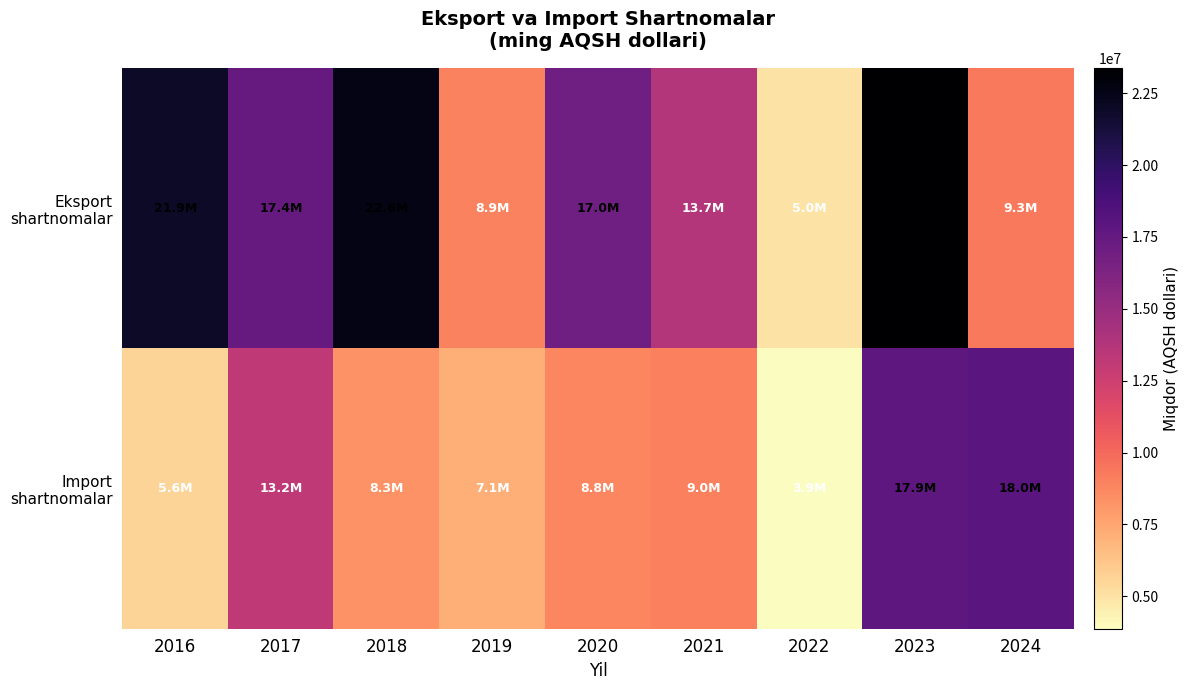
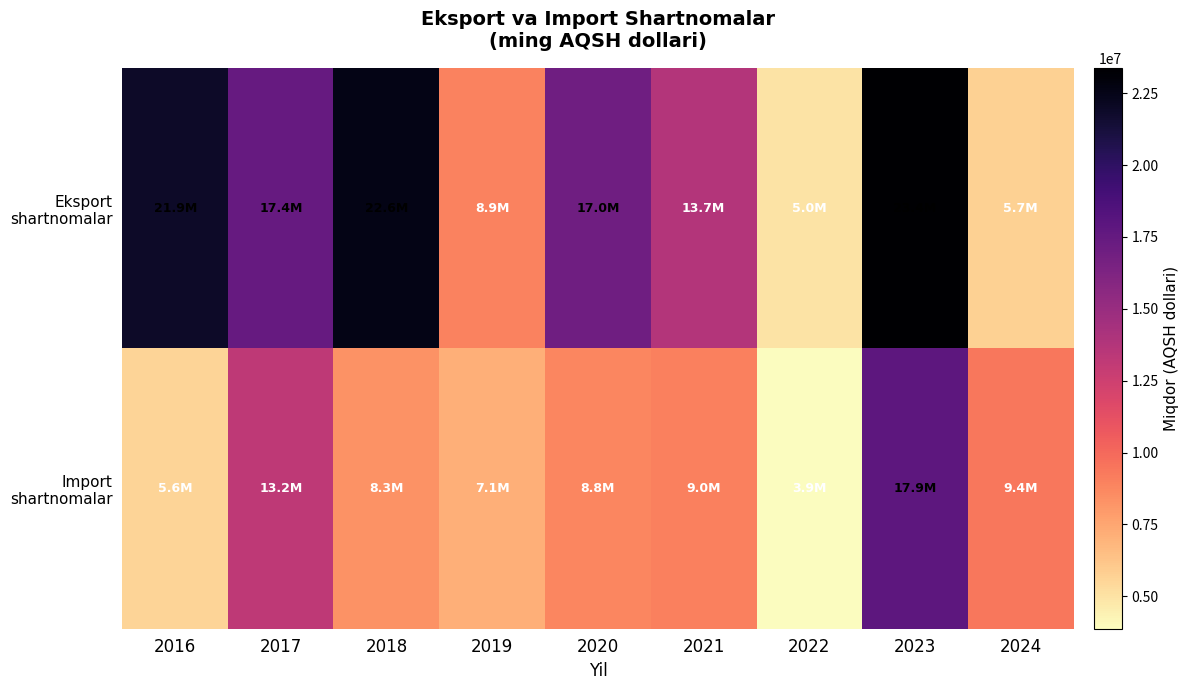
  {
    "Eksport shartnomalar": {
      "2017": "17.4M",
      "2019": "8.9M",
      "2020": "17.0M",
      "2021": "13.7M",
      "2022": "5.0M",
-     "2024": "9.3M"
+     "2024": "5.7M"
    },
    "Import shartnomalar": {
      "2016": "5.6M",
      "2017": "13.2M",
      "2018": "8.3M",
      "2019": "7.1M",
      "2020": "8.8M",
      "2021": "9.0M",
      "2022": "3.9M",
      "2023": "17.9M",
-     "2024": "18.0M"
+     "2024": "9.4M"
    }
  }
